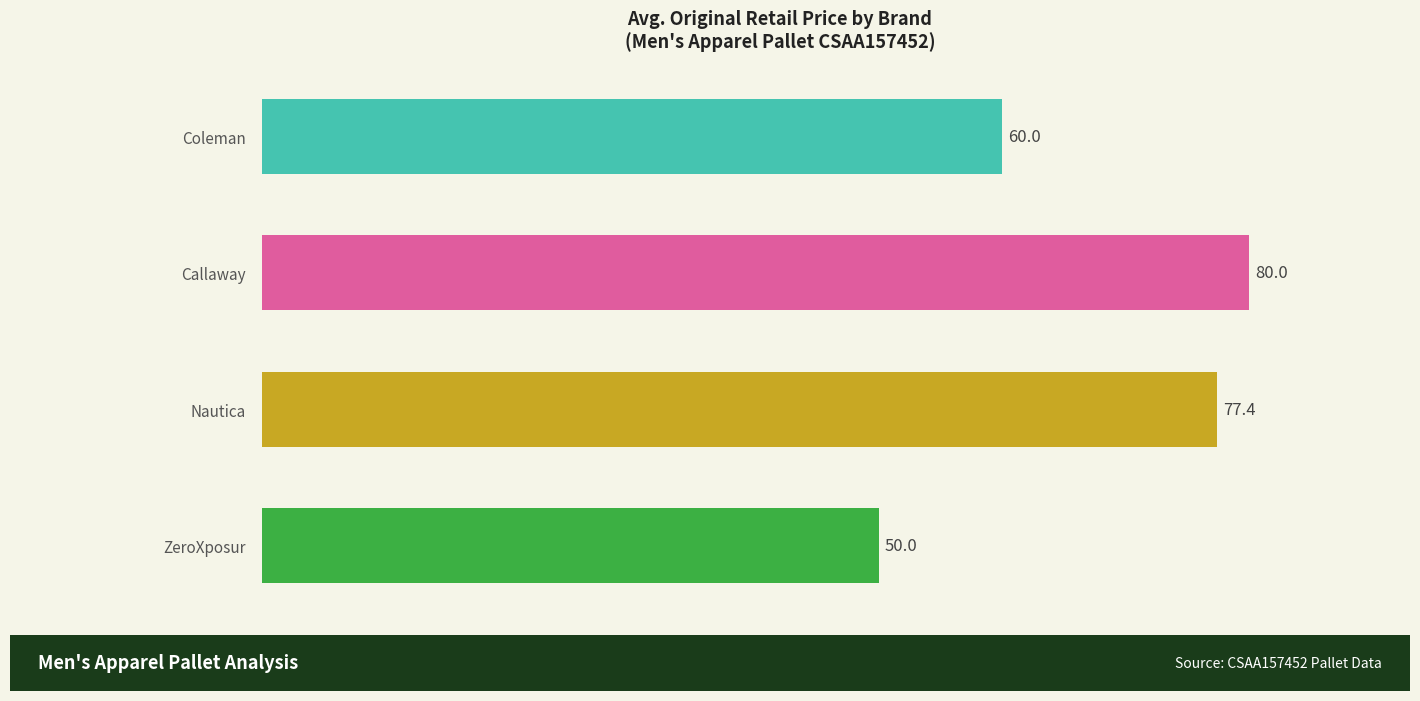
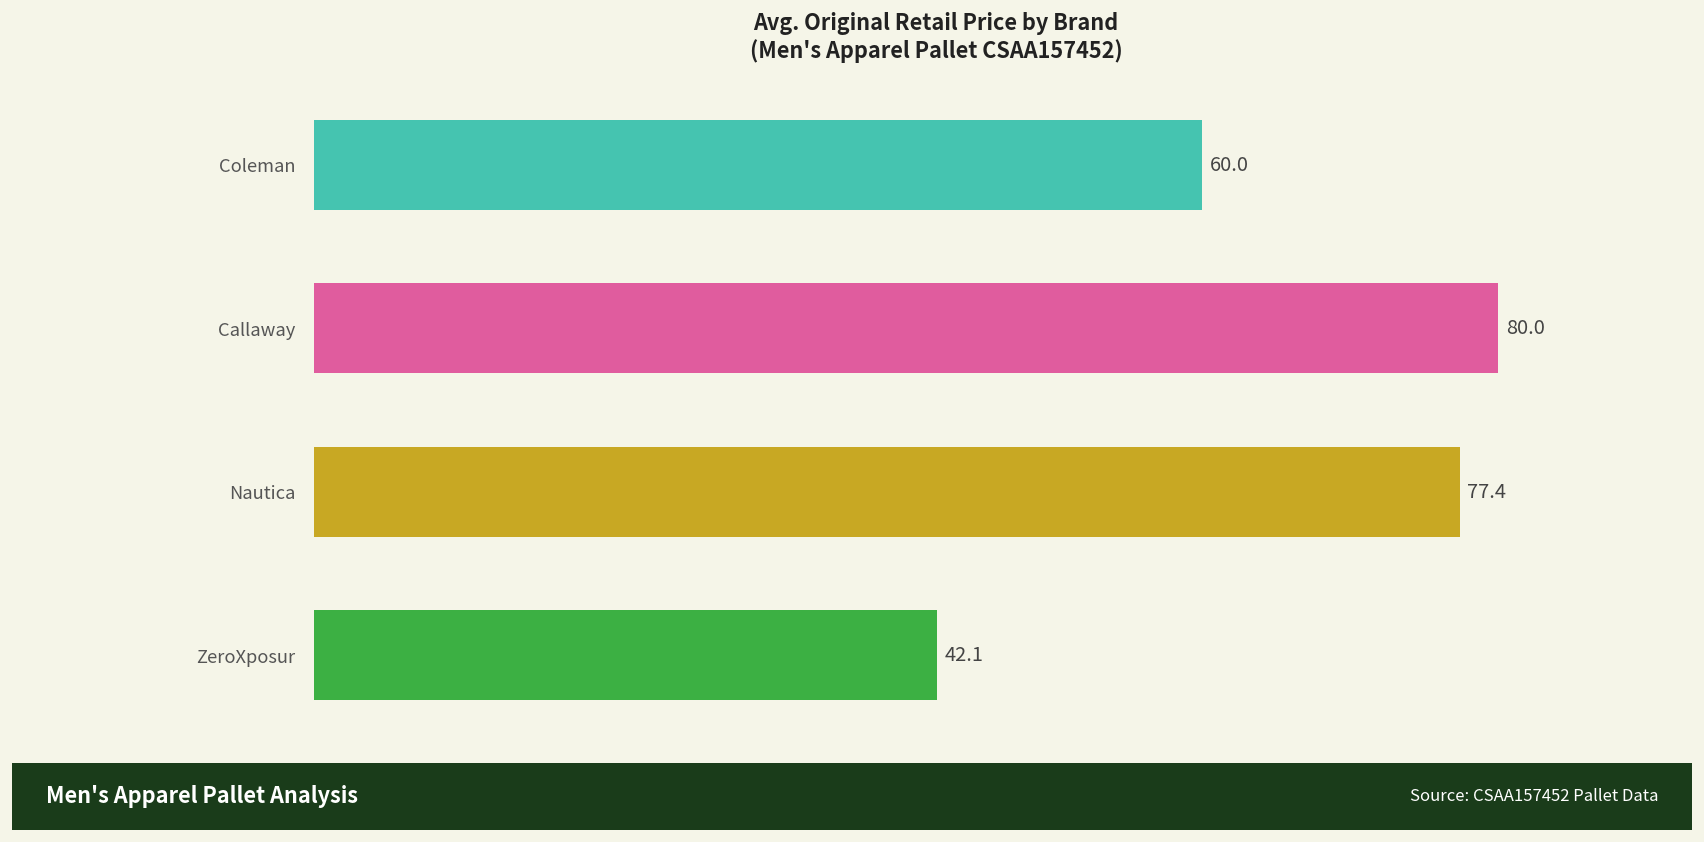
  {
    "Coleman": 60.0,
    "Callaway": 80.0,
    "Nautica": 77.4,
-   "ZeroXposur": 50.0
+   "ZeroXposur": 42.1
  }
